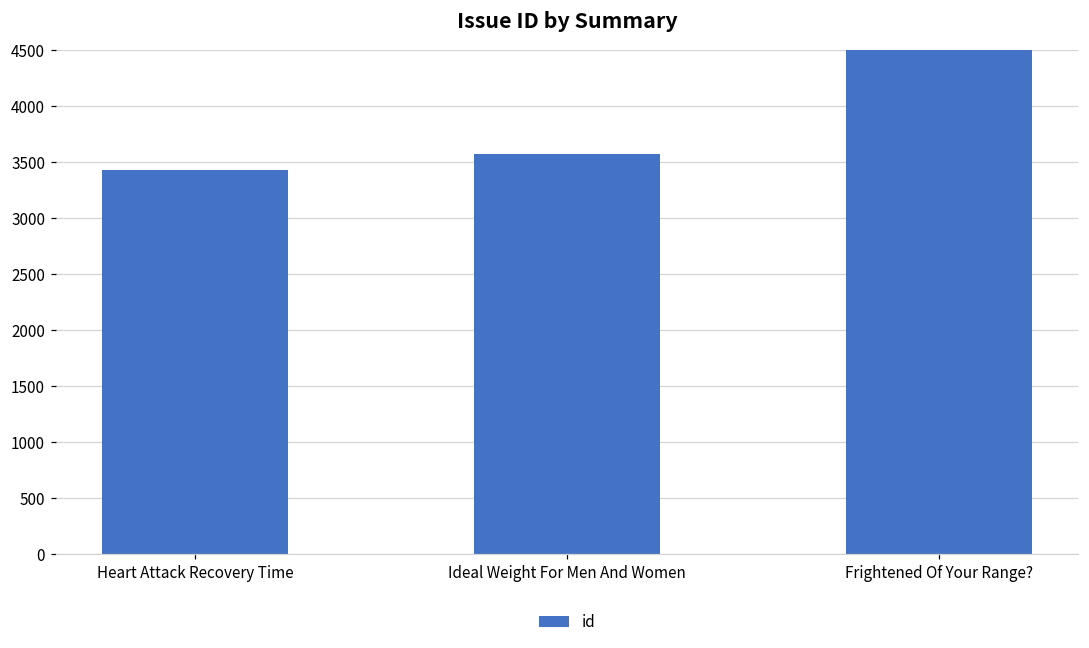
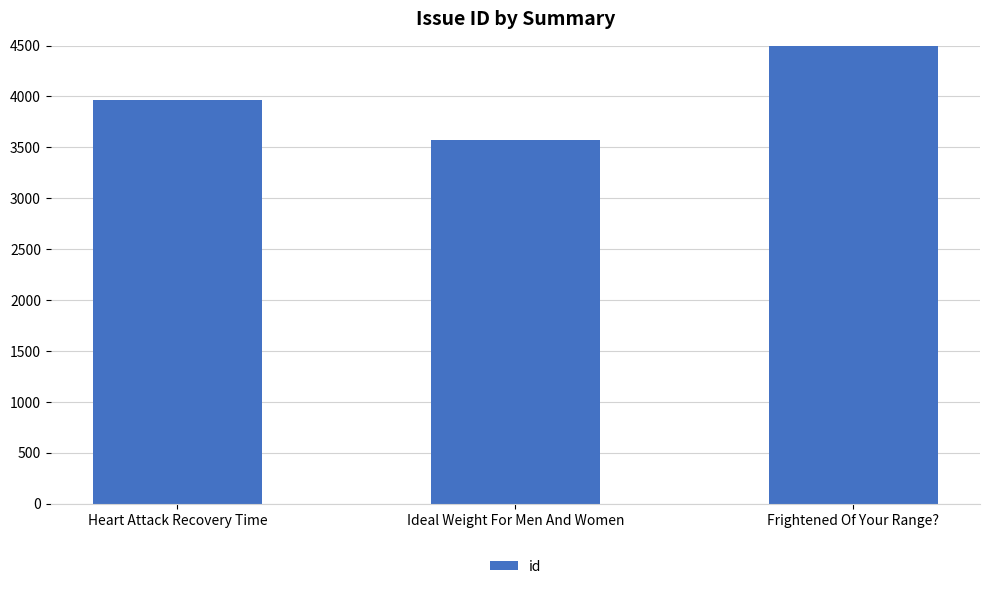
  {
-   "Heart Attack Recovery Time": 3430,
+   "Heart Attack Recovery Time": 3970,
    "Ideal Weight For Men And Women": 3570
  }
